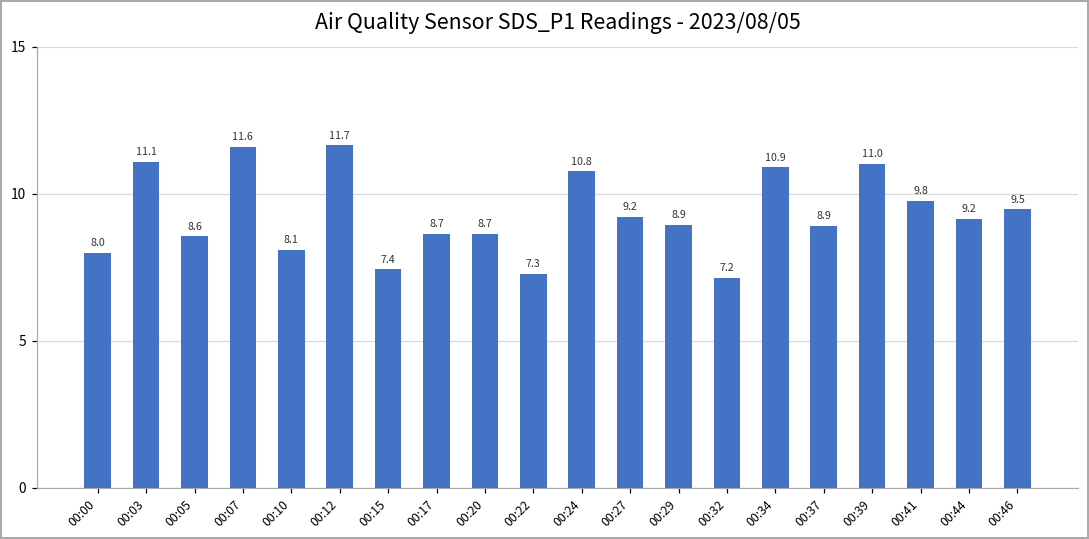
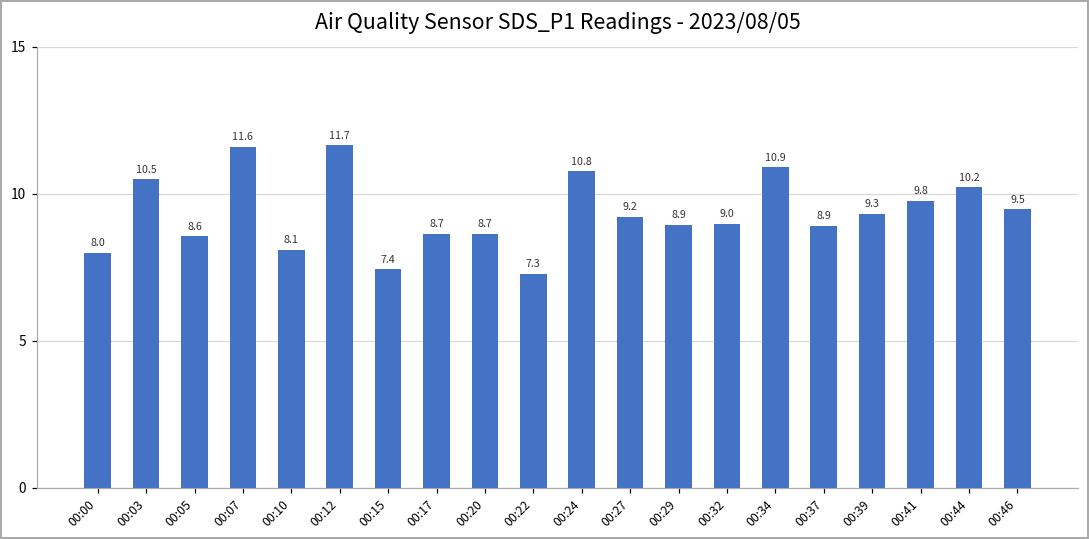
  {
    "00:00": 8.0,
-   "00:03": 11.1,
+   "00:03": 10.5,
    "00:05": 8.6,
    "00:07": 11.6,
    "00:10": 8.1,
    "00:12": 11.7,
    "00:15": 7.4,
    "00:17": 8.7,
    "00:20": 8.7,
    "00:22": 7.3,
    "00:24": 10.8,
    "00:27": 9.2,
    "00:29": 8.9,
-   "00:32": 7.2,
+   "00:32": 9.0,
    "00:34": 10.9,
    "00:37": 8.9,
-   "00:39": 11.0,
+   "00:39": 9.3,
    "00:41": 9.8,
-   "00:44": 9.2,
+   "00:44": 10.2,
    "00:46": 9.5
  }
